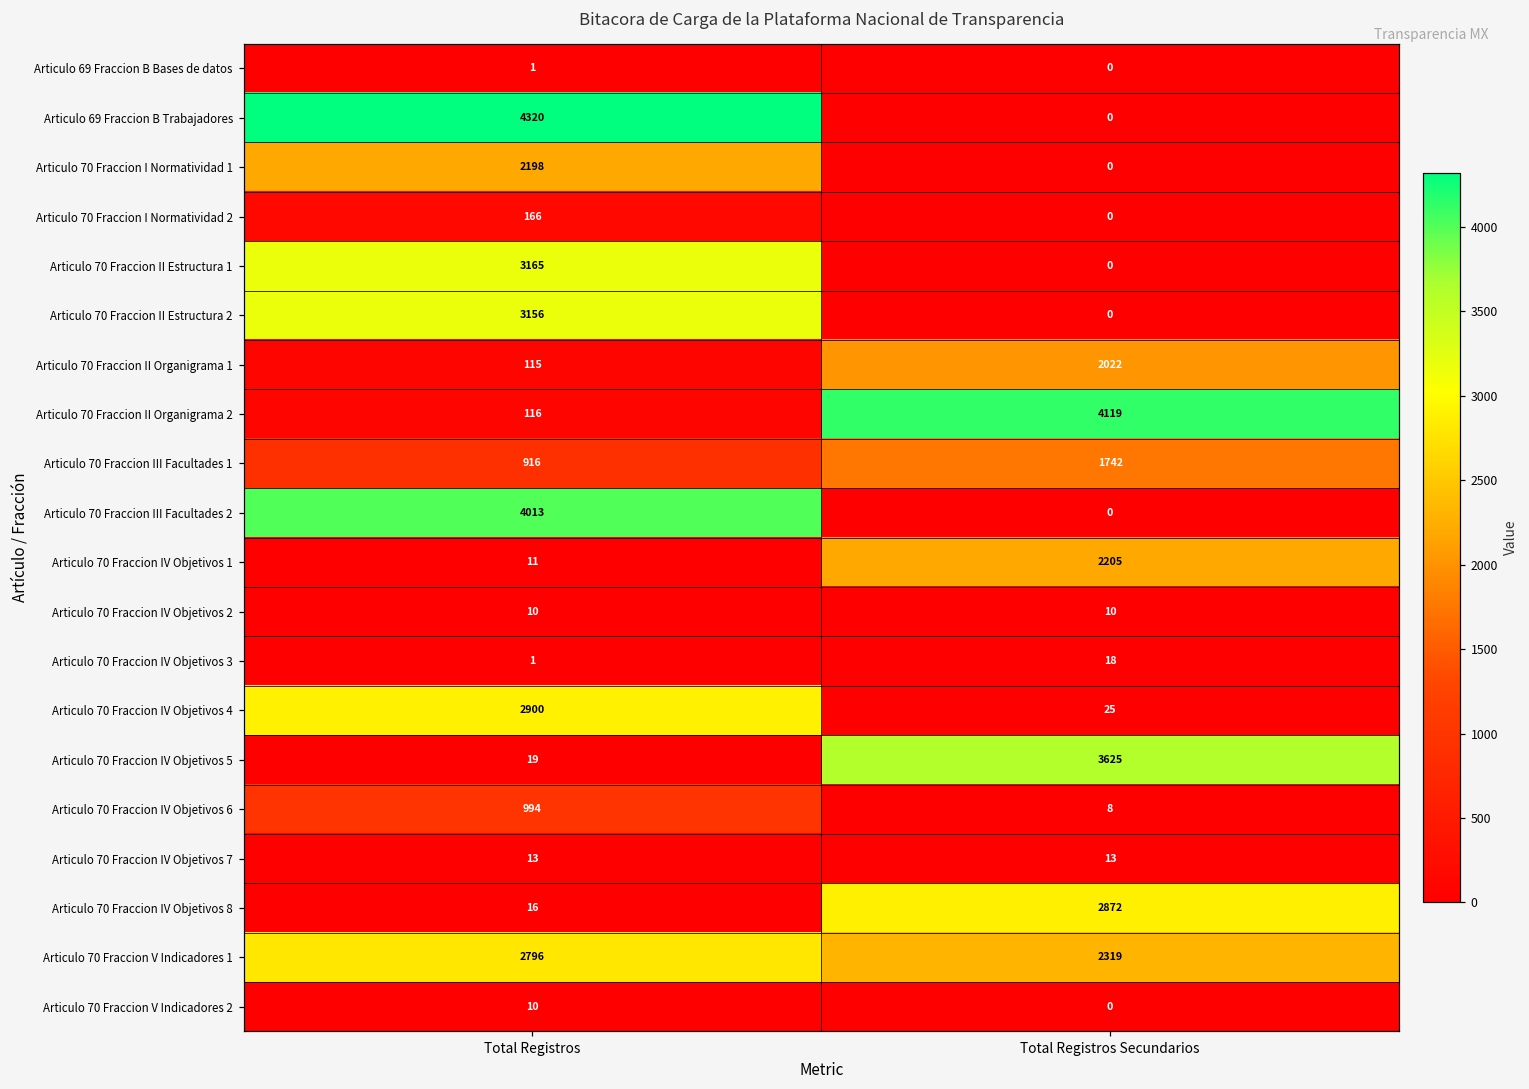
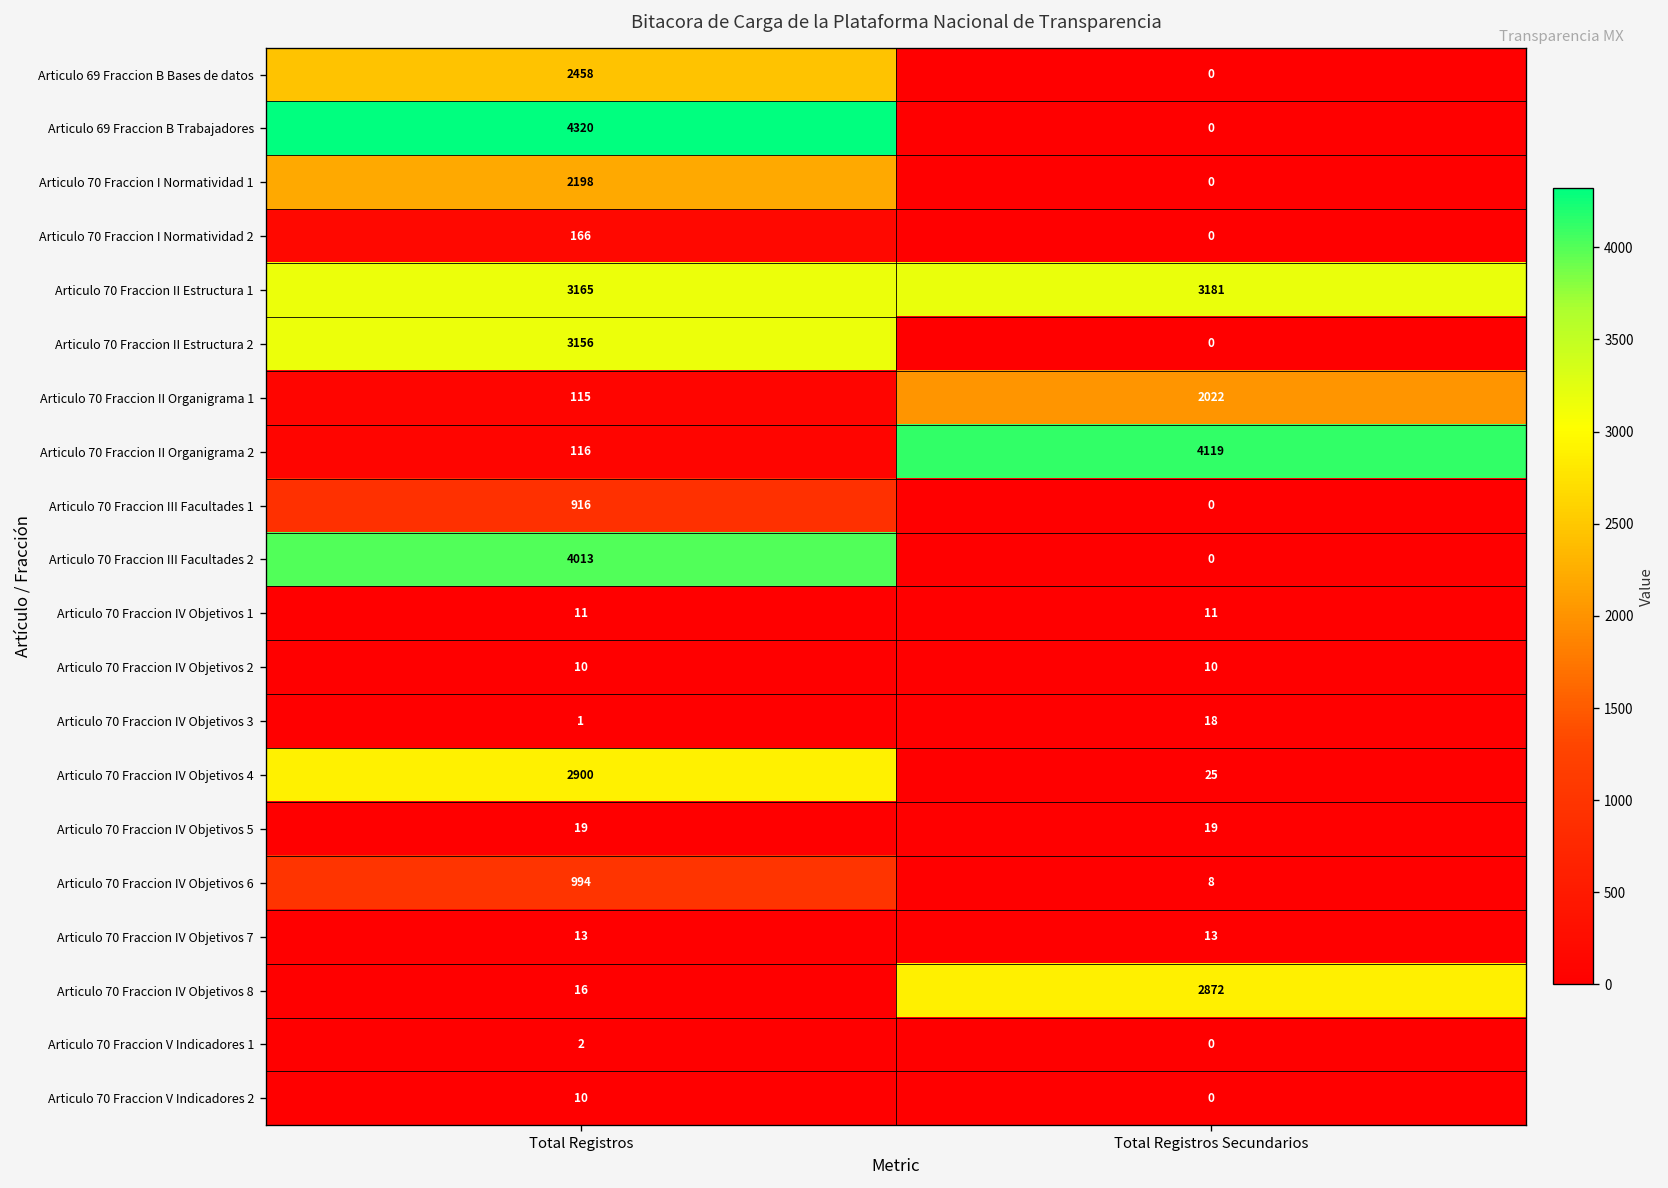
  {
    "Articulo 69 Fraccion B Bases de datos": {
-     "Total Registros": 1,
+     "Total Registros": 2458,
      "Total Registros Secundarios": 0
    },
    "Articulo 69 Fraccion B Trabajadores": {
      "Total Registros": 4320,
      "Total Registros Secundarios": 0
    },
    "Articulo 70 Fraccion I Normatividad 1": {
      "Total Registros": 2198,
      "Total Registros Secundarios": 0
    },
    "Articulo 70 Fraccion I Normatividad 2": {
      "Total Registros": 166,
      "Total Registros Secundarios": 0
    },
    "Articulo 70 Fraccion II Estructura 1": {
      "Total Registros": 3165,
-     "Total Registros Secundarios": 0
+     "Total Registros Secundarios": 3181
    },
    "Articulo 70 Fraccion II Estructura 2": {
      "Total Registros": 3156,
      "Total Registros Secundarios": 0
    },
    "Articulo 70 Fraccion II Organigrama 1": {
      "Total Registros": 115,
      "Total Registros Secundarios": 2022
    },
    "Articulo 70 Fraccion II Organigrama 2": {
      "Total Registros": 116,
      "Total Registros Secundarios": 4119
    },
    "Articulo 70 Fraccion III Facultades 1": {
      "Total Registros": 916,
-     "Total Registros Secundarios": 1742
+     "Total Registros Secundarios": 0
    },
    "Articulo 70 Fraccion III Facultades 2": {
      "Total Registros": 4013,
      "Total Registros Secundarios": 0
    },
    "Articulo 70 Fraccion IV Objetivos 1": {
      "Total Registros": 11,
-     "Total Registros Secundarios": 2205
+     "Total Registros Secundarios": 11
    },
    "Articulo 70 Fraccion IV Objetivos 2": {
      "Total Registros": 10,
      "Total Registros Secundarios": 10
    },
    "Articulo 70 Fraccion IV Objetivos 3": {
      "Total Registros": 1,
      "Total Registros Secundarios": 18
    },
    "Articulo 70 Fraccion IV Objetivos 4": {
      "Total Registros": 2900,
      "Total Registros Secundarios": 25
    },
    "Articulo 70 Fraccion IV Objetivos 5": {
      "Total Registros": 19,
-     "Total Registros Secundarios": 3625
+     "Total Registros Secundarios": 19
    },
    "Articulo 70 Fraccion IV Objetivos 6": {
      "Total Registros": 994,
      "Total Registros Secundarios": 8
    },
    "Articulo 70 Fraccion IV Objetivos 7": {
      "Total Registros": 13,
      "Total Registros Secundarios": 13
    },
    "Articulo 70 Fraccion IV Objetivos 8": {
      "Total Registros": 16,
      "Total Registros Secundarios": 2872
    },
    "Articulo 70 Fraccion V Indicadores 1": {
-     "Total Registros": 2796,
-     "Total Registros Secundarios": 2319
+     "Total Registros": 2,
+     "Total Registros Secundarios": 0
    },
    "Articulo 70 Fraccion V Indicadores 2": {
      "Total Registros": 10,
      "Total Registros Secundarios": 0
    }
  }
